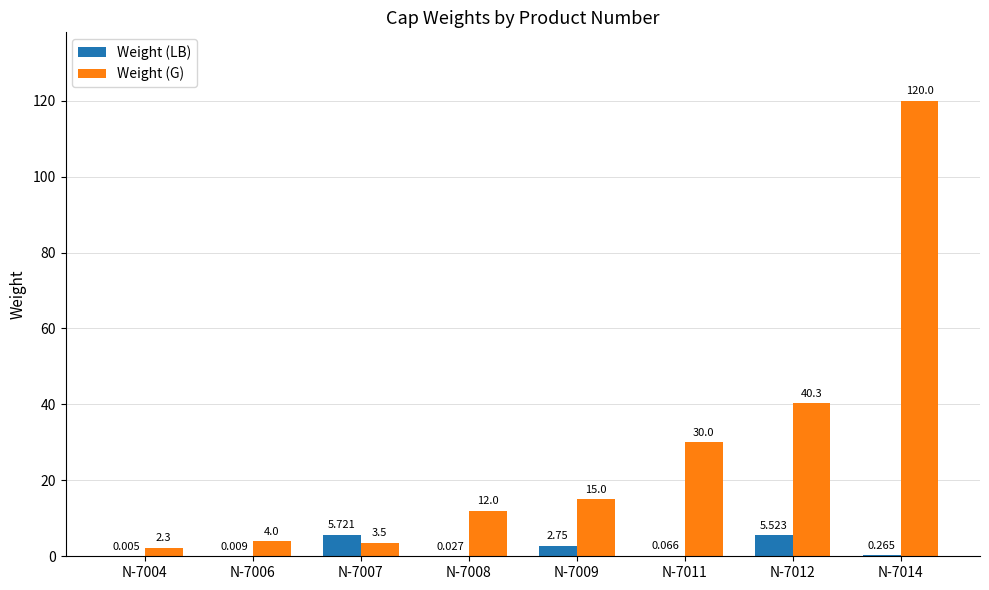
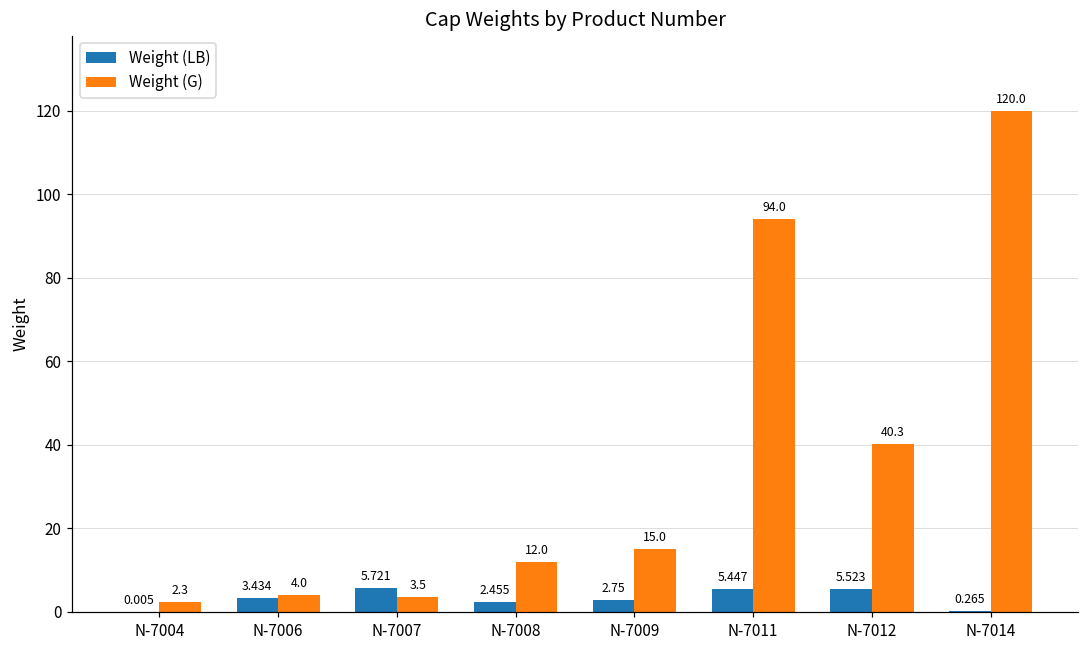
  {
    "Weight (LB)": {
      "N-7004": 0.005,
-     "N-7006": 0.009,
+     "N-7006": 3.434,
      "N-7007": 5.721,
-     "N-7008": 0.027,
+     "N-7008": 2.455,
      "N-7009": 2.75,
-     "N-7011": 0.066,
+     "N-7011": 5.447,
      "N-7012": 5.523,
      "N-7014": 0.265
    },
    "Weight (G)": {
      "N-7004": 2.3,
      "N-7006": 4.0,
      "N-7007": 3.5,
      "N-7008": 12.0,
      "N-7009": 15.0,
-     "N-7011": 30.0,
+     "N-7011": 94.0,
      "N-7012": 40.3,
      "N-7014": 120.0
    }
  }
